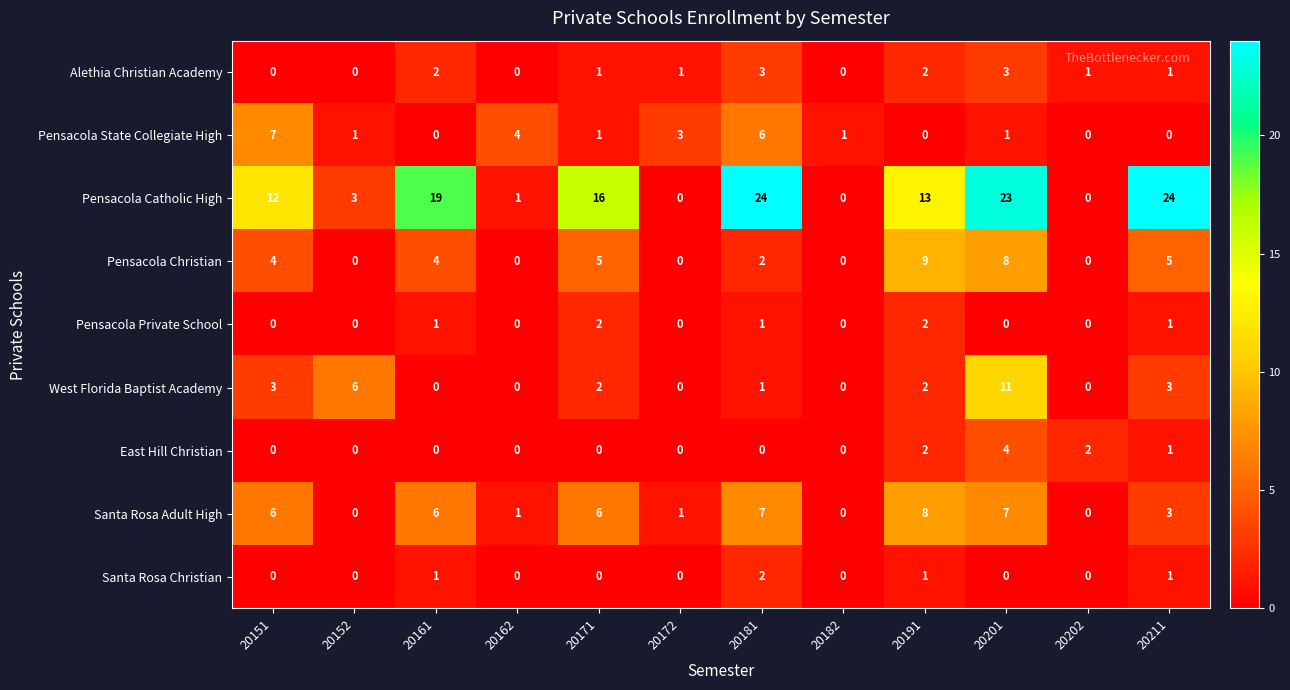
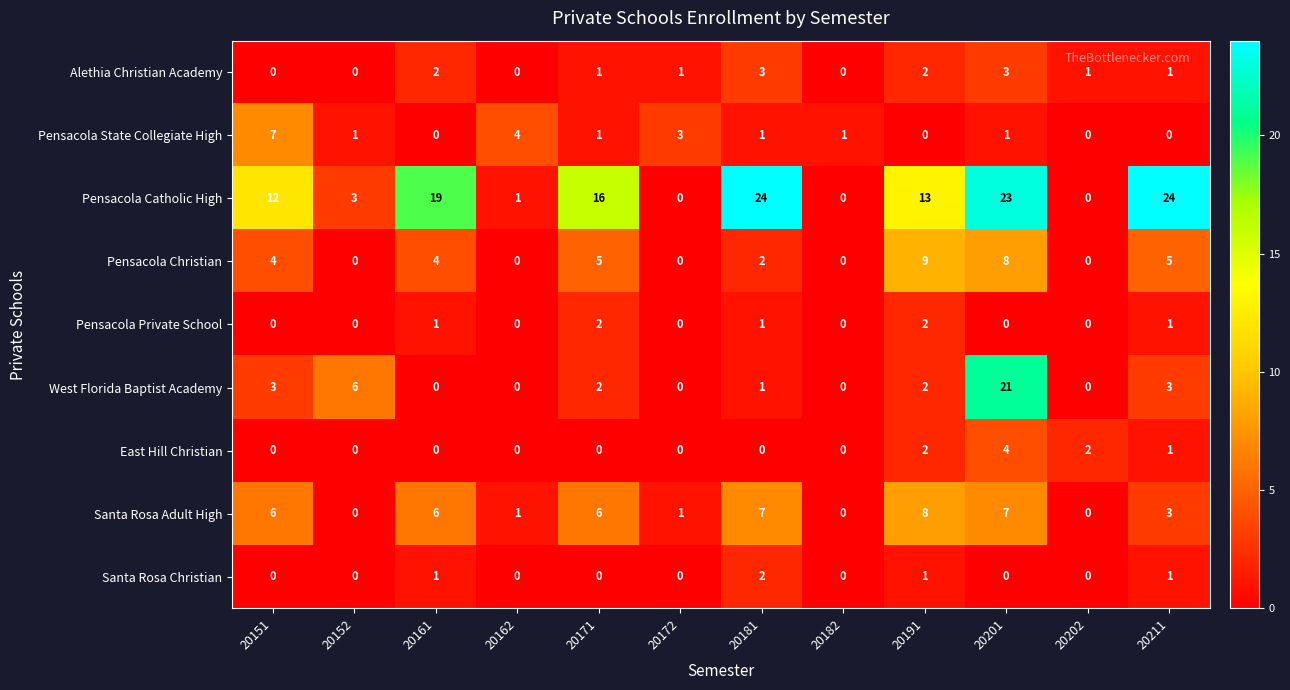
  {
    "Alethia Christian Academy": {
      "20151": 0,
      "20152": 0,
      "20161": 2,
      "20162": 0,
      "20171": 1,
      "20172": 1,
      "20181": 3,
      "20182": 0,
      "20191": 2,
      "20201": 3,
      "20211": 1
    },
    "Pensacola State Collegiate High": {
      "20151": 7,
      "20152": 1,
      "20161": 0,
      "20162": 4,
      "20171": 1,
      "20172": 3,
-     "20181": 6,
+     "20181": 1,
      "20182": 1,
      "20191": 0,
      "20201": 1,
      "20202": 0,
      "20211": 0
    },
    "Pensacola Catholic High": {
      "20151": 12,
      "20152": 3,
      "20161": 19,
      "20162": 1,
      "20171": 16,
      "20172": 0,
      "20181": 24,
      "20182": 0,
      "20191": 13,
      "20201": 23,
      "20202": 0,
      "20211": 24
    },
    "Pensacola Christian": {
      "20151": 4,
      "20152": 0,
      "20161": 4,
      "20162": 0,
      "20171": 5,
      "20172": 0,
      "20181": 2,
      "20182": 0,
      "20191": 9,
      "20201": 8,
      "20202": 0,
      "20211": 5
    },
    "Pensacola Private School": {
      "20151": 0,
      "20152": 0,
      "20161": 1,
      "20162": 0,
      "20171": 2,
      "20172": 0,
      "20181": 1,
      "20182": 0,
      "20191": 2,
      "20201": 0,
      "20202": 0,
      "20211": 1
    },
    "West Florida Baptist Academy": {
      "20151": 3,
      "20152": 6,
      "20161": 0,
      "20162": 0,
      "20171": 2,
      "20172": 0,
      "20181": 1,
      "20182": 0,
      "20191": 2,
-     "20201": 11,
+     "20201": 21,
      "20202": 0,
      "20211": 3
    },
    "East Hill Christian": {
      "20151": 0,
      "20152": 0,
      "20161": 0,
      "20162": 0,
      "20171": 0,
      "20172": 0,
      "20181": 0,
      "20182": 0,
      "20191": 2,
      "20201": 4,
      "20202": 2,
      "20211": 1
    },
    "Santa Rosa Adult High": {
      "20151": 6,
      "20152": 0,
      "20161": 6,
      "20162": 1,
      "20171": 6,
      "20172": 1,
      "20181": 7,
      "20182": 0,
      "20191": 8,
      "20201": 7,
      "20202": 0,
      "20211": 3
    },
    "Santa Rosa Christian": {
      "20151": 0,
      "20152": 0,
      "20161": 1,
      "20162": 0,
      "20171": 0,
      "20172": 0,
      "20181": 2,
      "20182": 0,
      "20191": 1,
      "20201": 0,
      "20202": 0,
      "20211": 1
    }
  }
